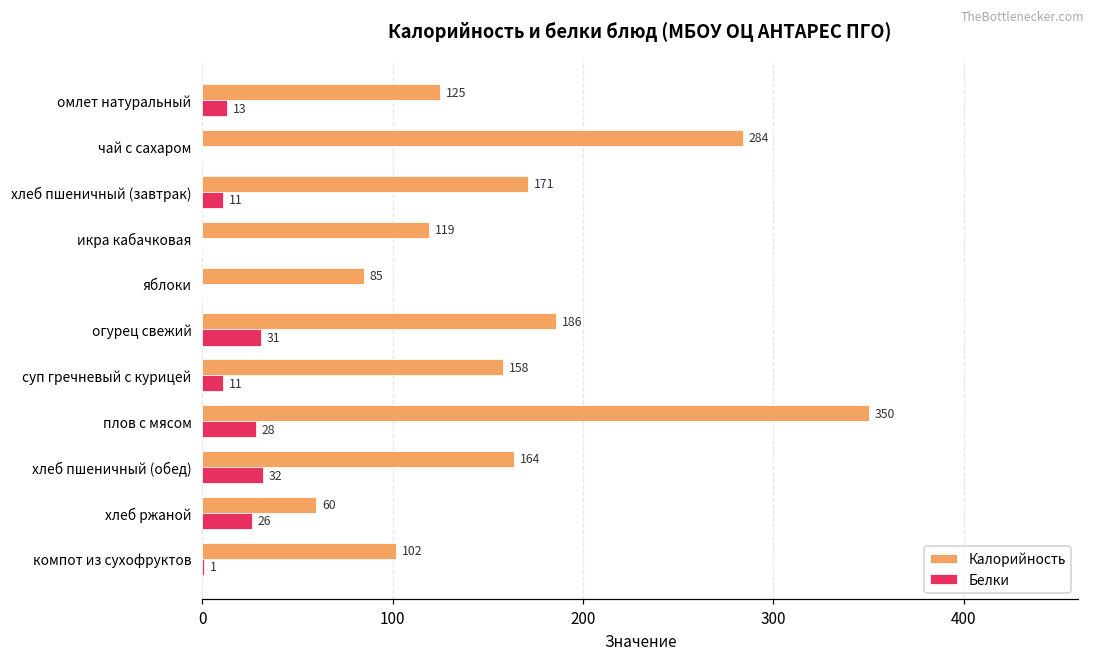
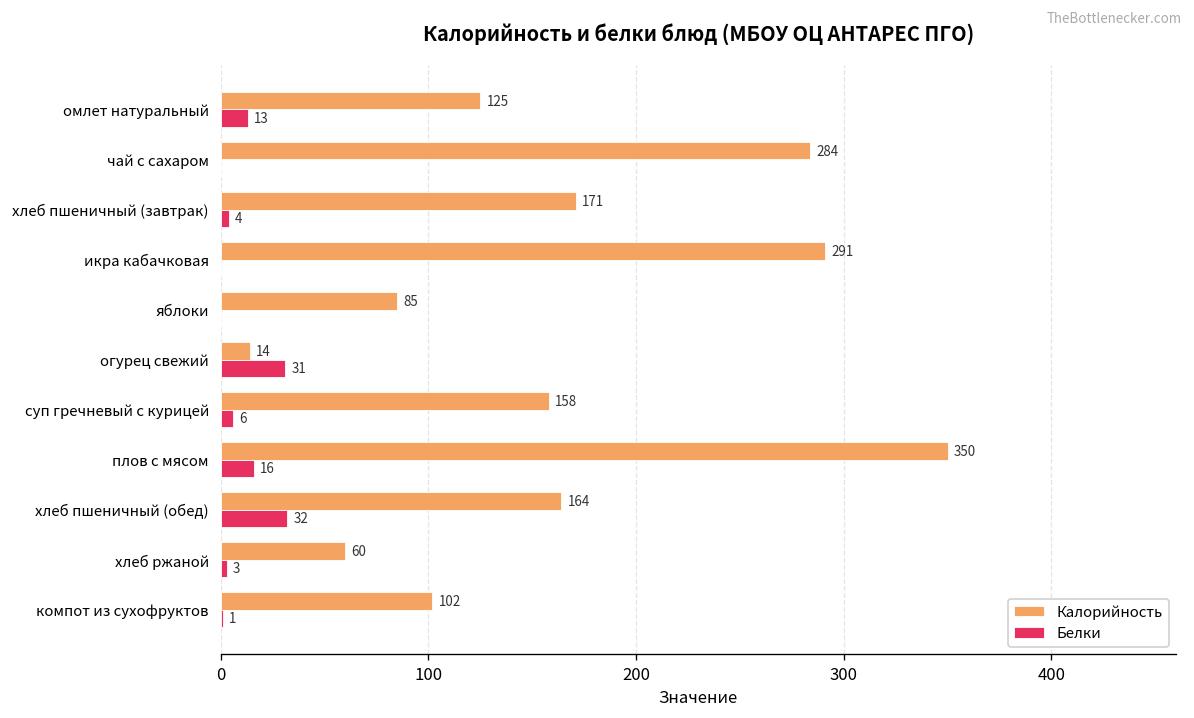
  {
    "Калорийность": {
      "омлет натуральный": 125,
      "чай с сахаром": 284,
      "хлеб пшеничный (завтрак)": 171,
-     "икра кабачковая": 119,
+     "икра кабачковая": 291,
      "яблоки": 85,
-     "огурец свежий": 186,
+     "огурец свежий": 14,
      "суп гречневый с курицей": 158,
      "плов с мясом": 350,
      "хлеб пшеничный (обед)": 164,
      "хлеб ржаной": 60,
      "компот из сухофруктов": 102
    },
    "Белки": {
      "омлет натуральный": 13,
-     "хлеб пшеничный (завтрак)": 11,
+     "хлеб пшеничный (завтрак)": 4,
      "огурец свежий": 31,
-     "суп гречневый с курицей": 11,
-     "плов с мясом": 28,
+     "суп гречневый с курицей": 6,
+     "плов с мясом": 16,
      "хлеб пшеничный (обед)": 32,
-     "хлеб ржаной": 26,
+     "хлеб ржаной": 3,
      "компот из сухофруктов": 1
    }
  }
